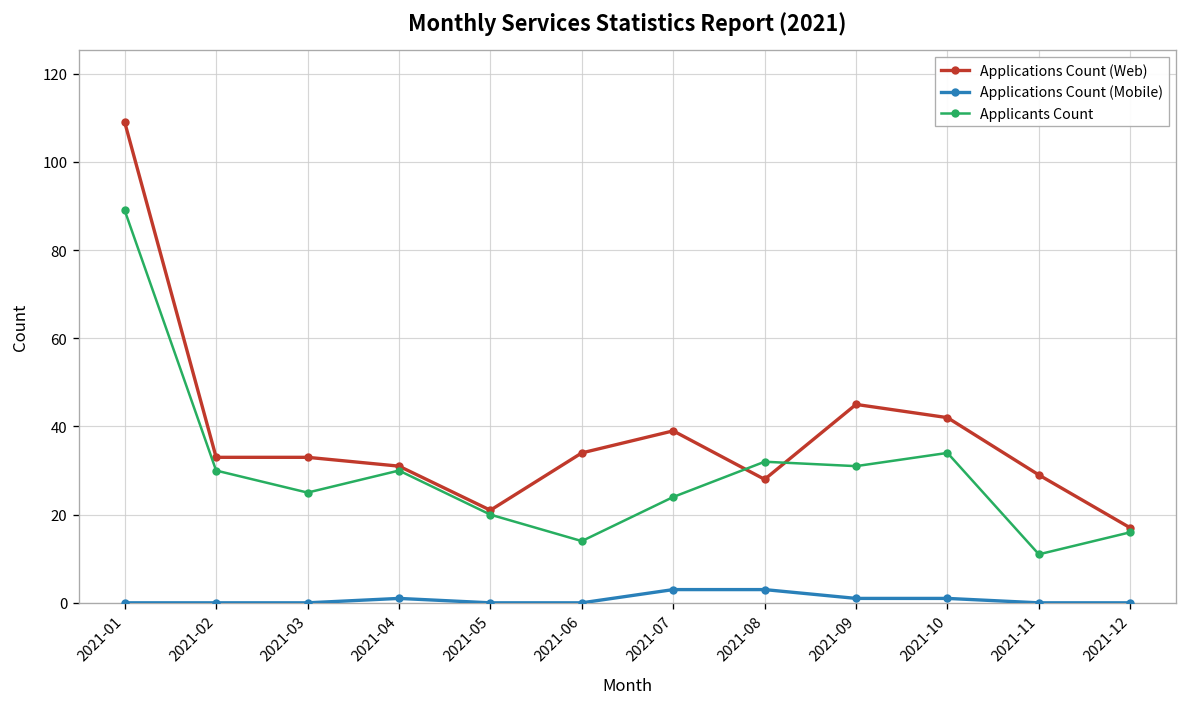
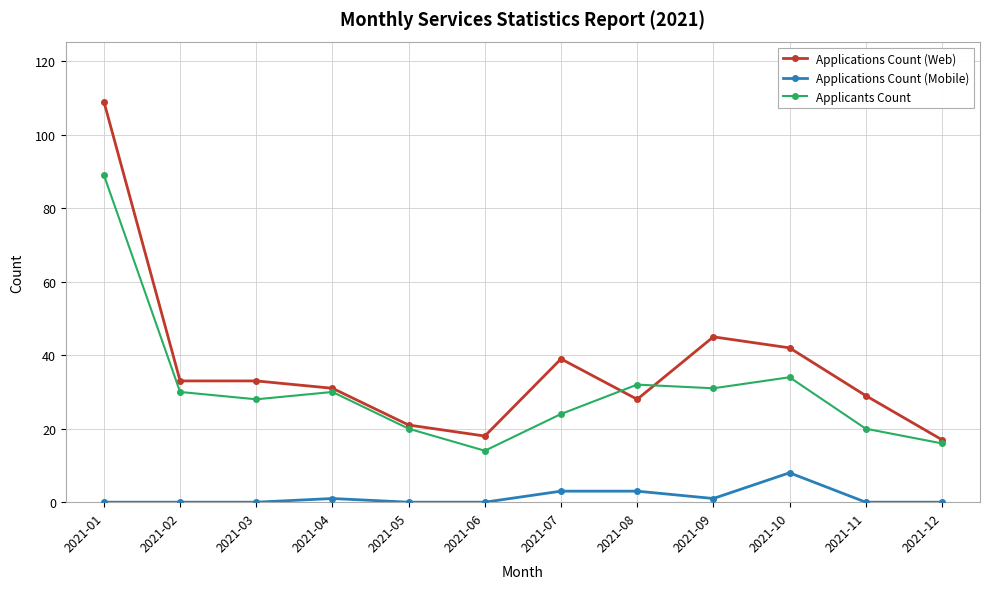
  {
    "Applications Count (Web)": {
      "2021-01": 109,
      "2021-02": 33,
      "2021-03": 33,
      "2021-04": 31,
      "2021-05": 21,
-     "2021-06": 34,
+     "2021-06": 18,
      "2021-07": 39,
      "2021-08": 28,
      "2021-09": 45,
      "2021-10": 42,
      "2021-11": 29,
      "2021-12": 17
    },
    "Applications Count (Mobile)": {
      "2021-01": 0,
      "2021-02": 0,
      "2021-03": 0,
      "2021-04": 1,
      "2021-05": 0,
      "2021-06": 0,
      "2021-07": 3,
      "2021-08": 3,
      "2021-09": 1,
-     "2021-10": 1,
+     "2021-10": 8,
      "2021-11": 0,
      "2021-12": 0
    },
    "Applicants Count": {
      "2021-01": 89,
      "2021-02": 30,
-     "2021-03": 25,
+     "2021-03": 28,
      "2021-04": 30,
      "2021-05": 20,
      "2021-06": 14,
      "2021-07": 24,
      "2021-08": 32,
      "2021-09": 31,
      "2021-10": 34,
-     "2021-11": 11,
+     "2021-11": 20,
      "2021-12": 16
    }
  }
